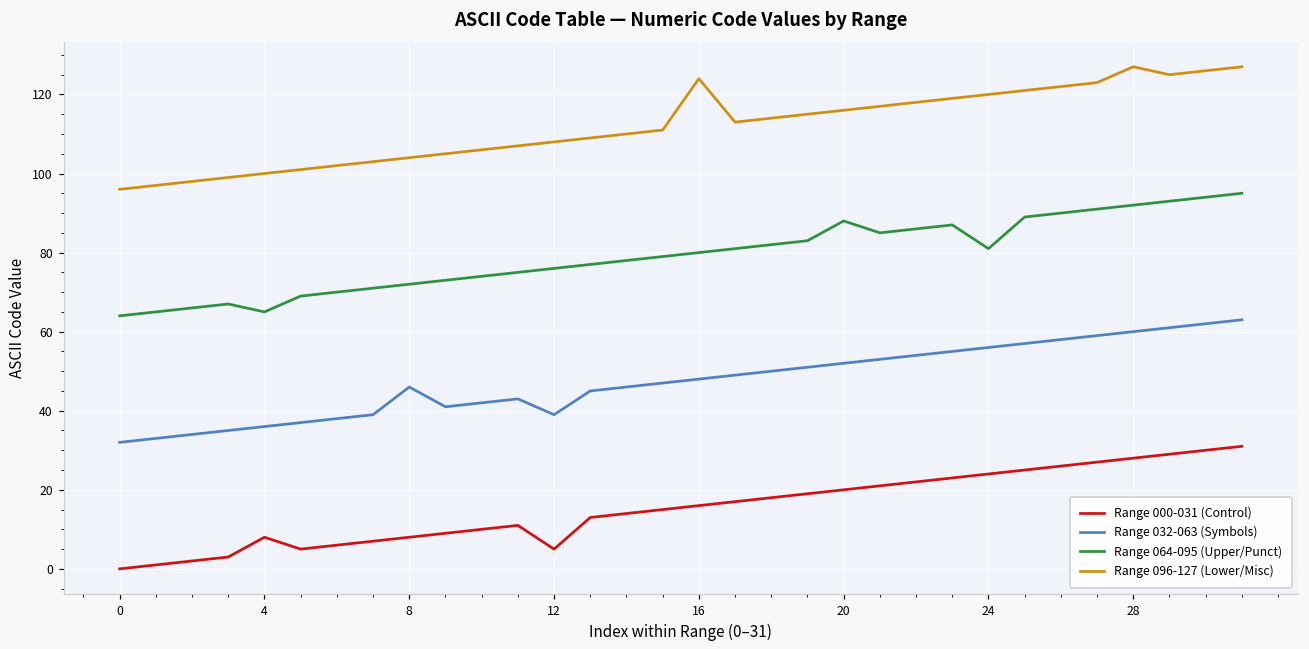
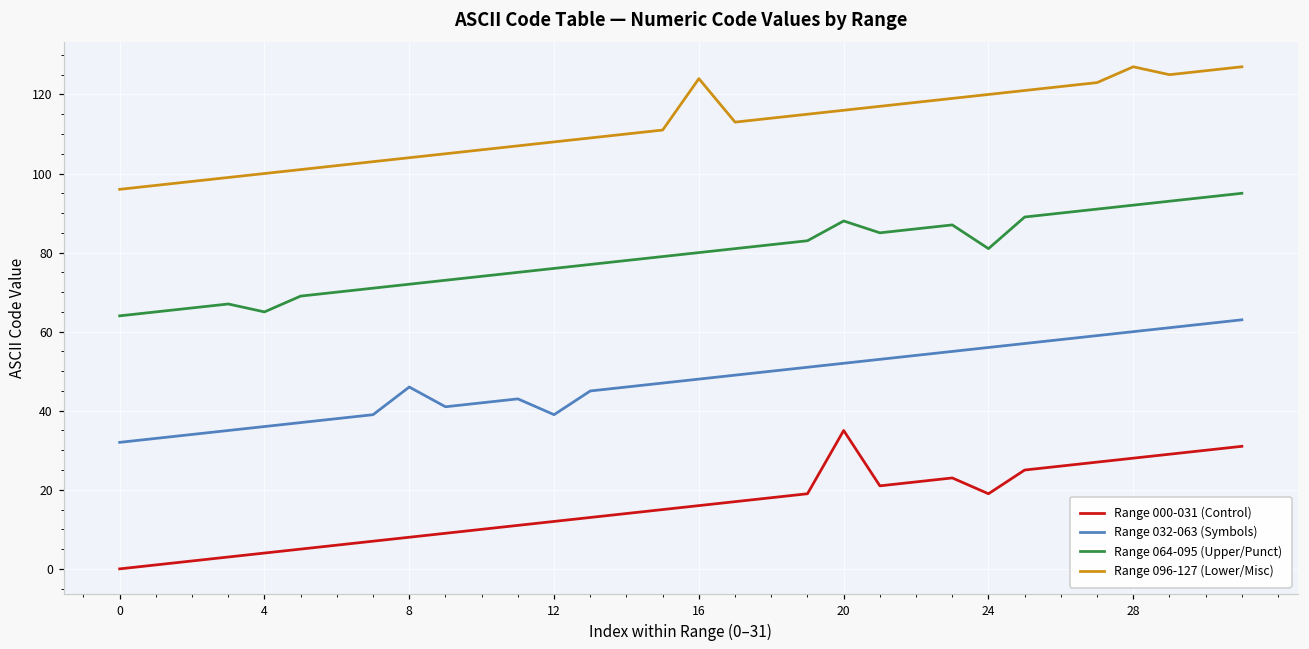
  {
    "Range 000-031 (Control)": {
      "0": 0,
-     "4": 8,
+     "4": 4,
      "8": 8,
-     "12": 5,
+     "12": 12,
      "16": 16,
-     "20": 20,
-     "24": 24,
+     "20": 35,
+     "24": 19,
      "28": 28
    },
    "Range 032-063 (Symbols)": {
      "0": 32,
      "4": 36,
      "8": 46,
      "12": 39,
      "16": 48,
      "20": 52,
      "24": 56,
      "28": 60
    },
    "Range 064-095 (Upper/Punct)": {
      "0": 64,
      "4": 65,
      "8": 72,
      "12": 76,
      "16": 80,
      "20": 88,
      "24": 81,
      "28": 92
    },
    "Range 096-127 (Lower/Misc)": {
      "0": 96,
      "4": 100,
      "8": 104,
      "12": 108,
      "16": 124,
      "20": 116,
      "24": 120,
      "28": 127
    }
  }
